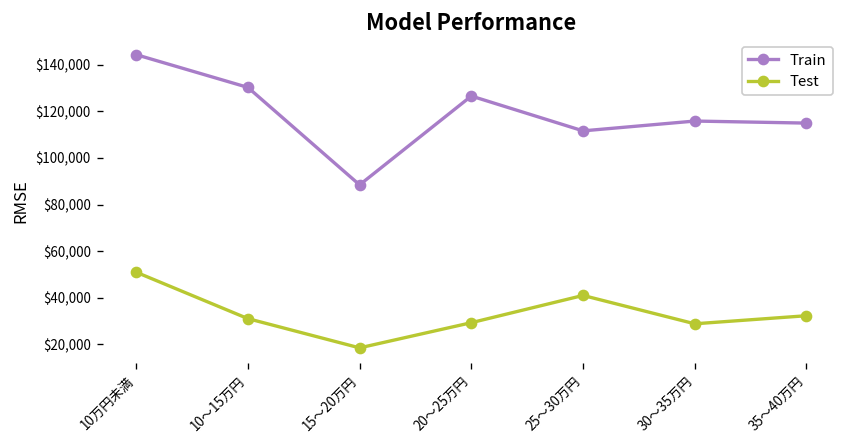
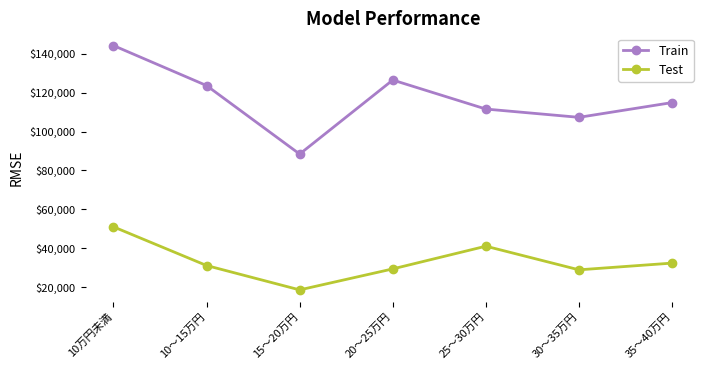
  {
    "Train": {
      "10万円未満": "$144,000",
-     "10～15万円": "$130,000",
+     "10～15万円": "$124,000",
      "15～20万円": "$88,000",
      "20～25万円": "$127,000",
      "25～30万円": "$112,000",
-     "30～35万円": "$116,000",
+     "30～35万円": "$107,000",
      "35～40万円": "$115,000"
    },
    "Test": {
      "10万円未満": "$51,000",
      "10～15万円": "$31,000",
      "15～20万円": "$19,000",
      "20～25万円": "$29,000",
      "25～30万円": "$41,000",
      "30～35万円": "$29,000",
      "35～40万円": "$32,000"
    }
  }
